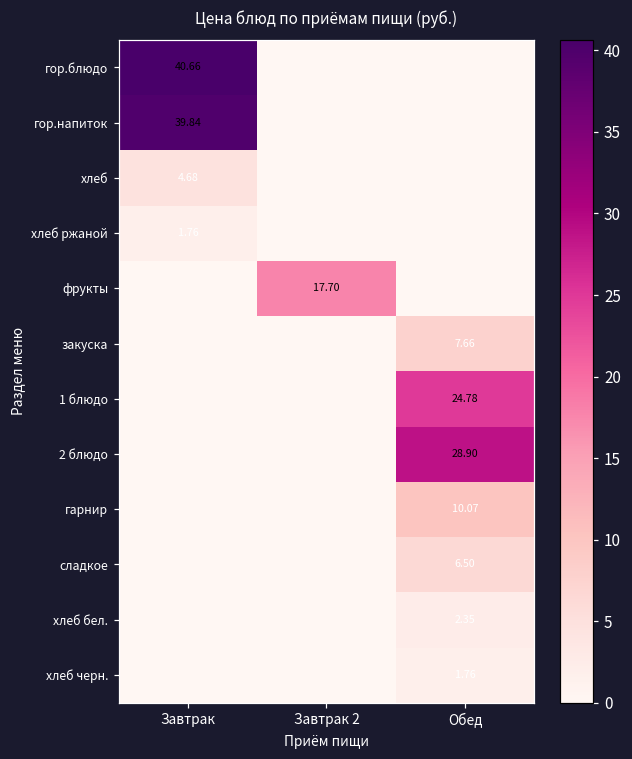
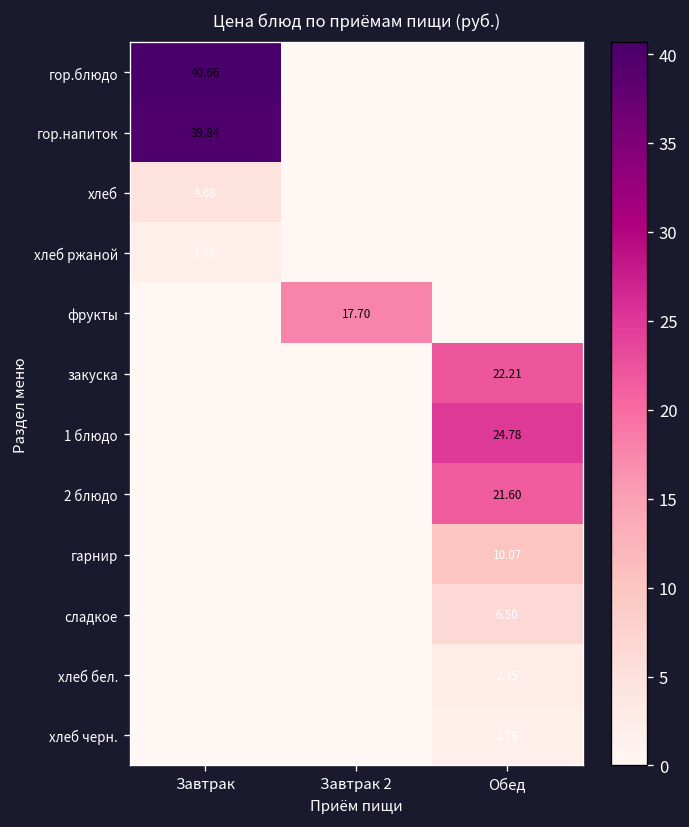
  {
    "гор.блюдо": {
      "Завтрак": 40.66
    },
    "гор.напиток": {
      "Завтрак": 39.84
    },
    "фрукты": {
      "Завтрак 2": 17.70
    },
    "закуска": {
-     "Обед": 7.66
+     "Обед": 22.21
    },
    "1 блюдо": {
      "Обед": 24.78
    },
    "2 блюдо": {
-     "Обед": 28.90
+     "Обед": 21.60
    },
    "гарнир": {
      "Обед": 10.07
    }
  }
